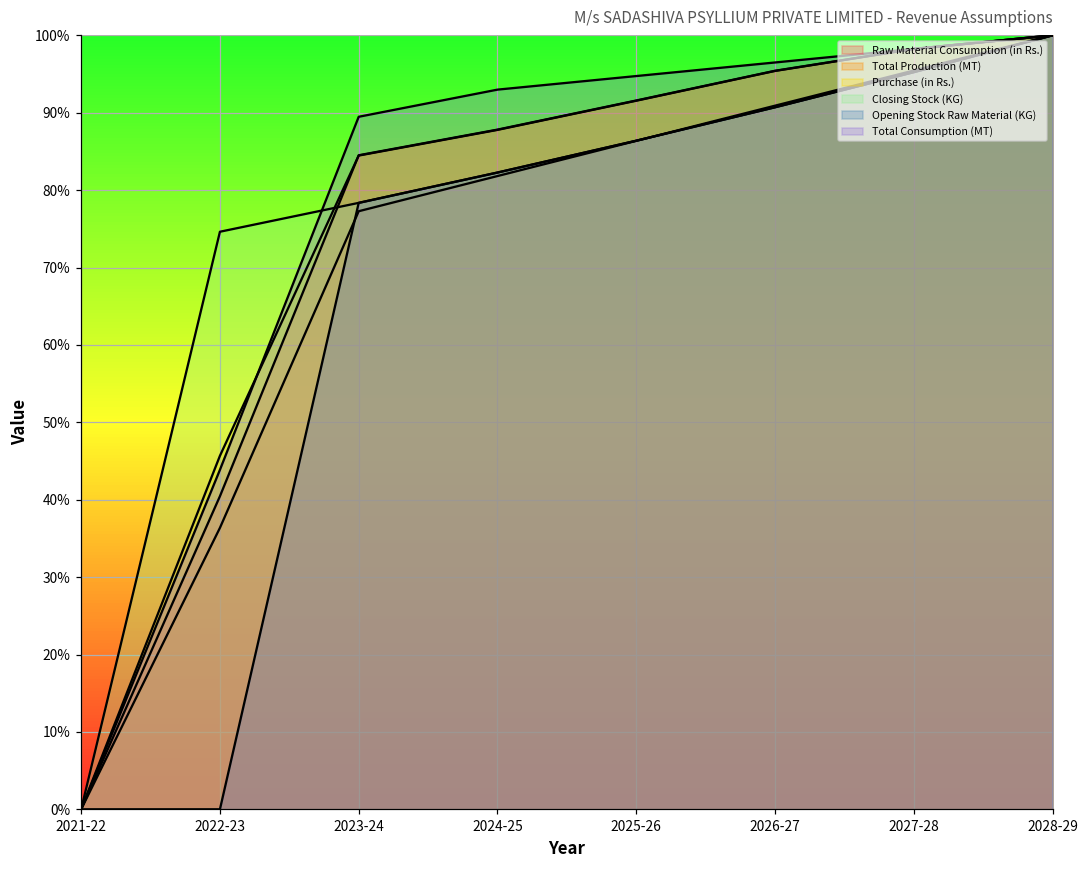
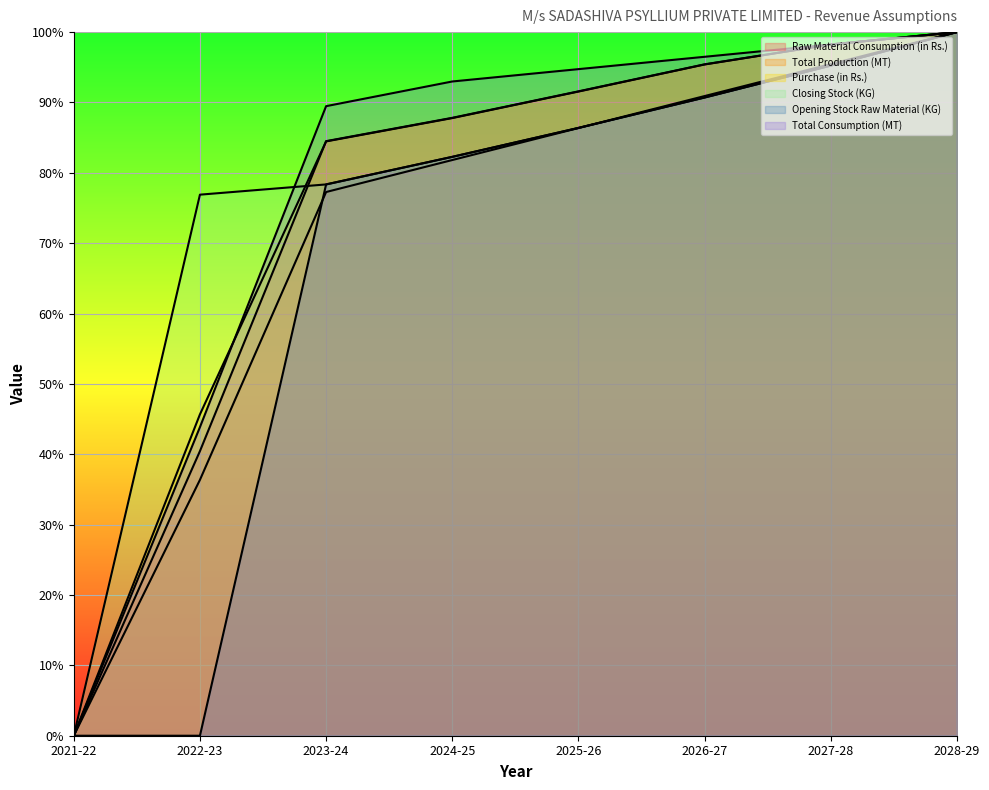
  {
    "Closing Stock (KG)": {
-     "2022-23": "75%"
+     "2022-23": "77%"
    }
  }
